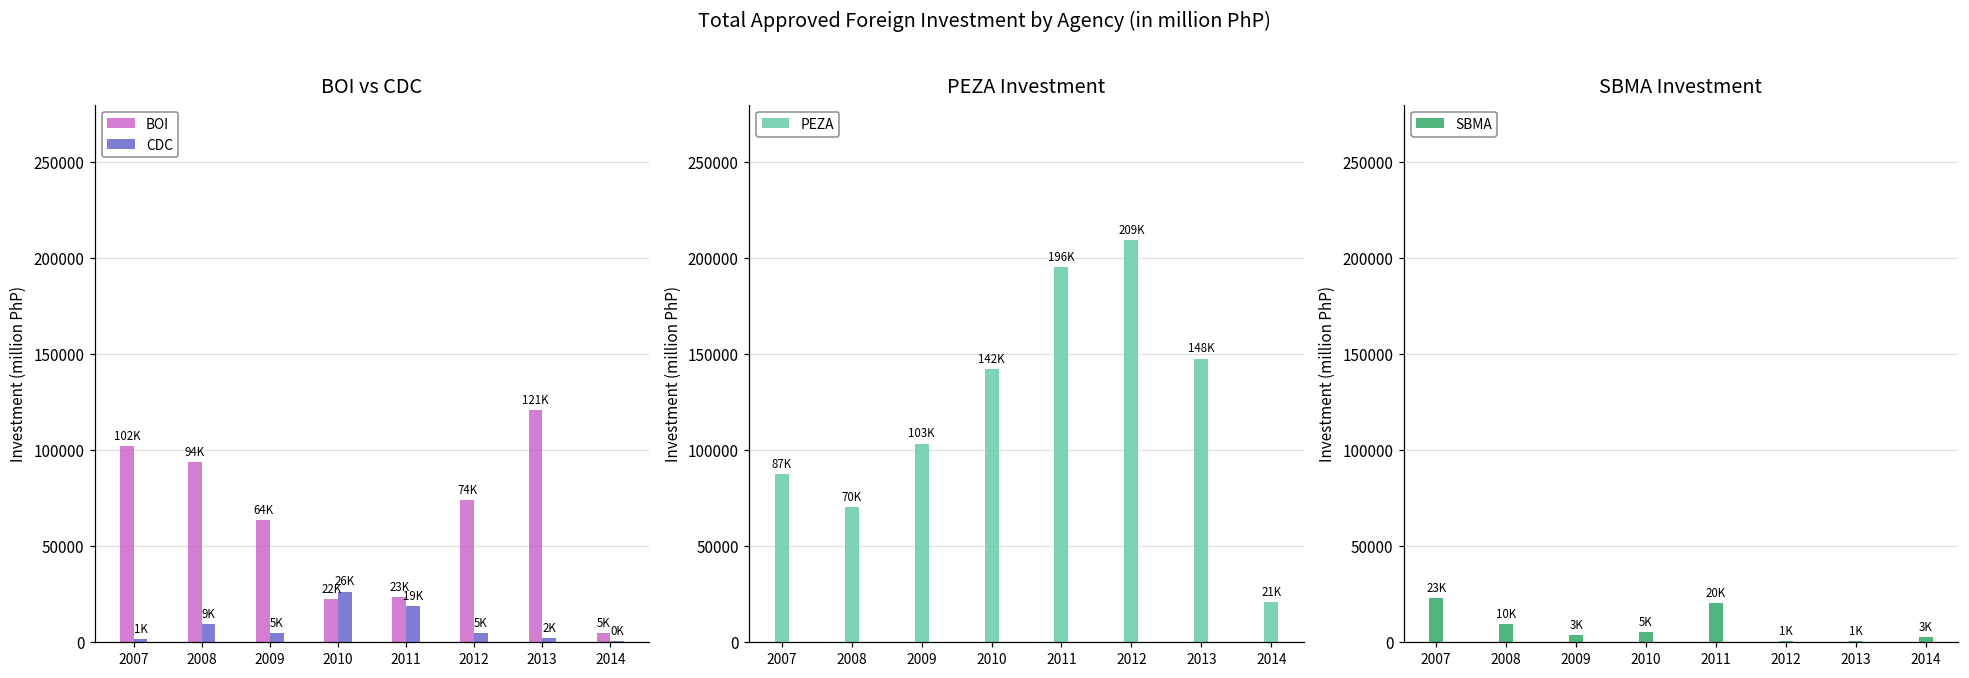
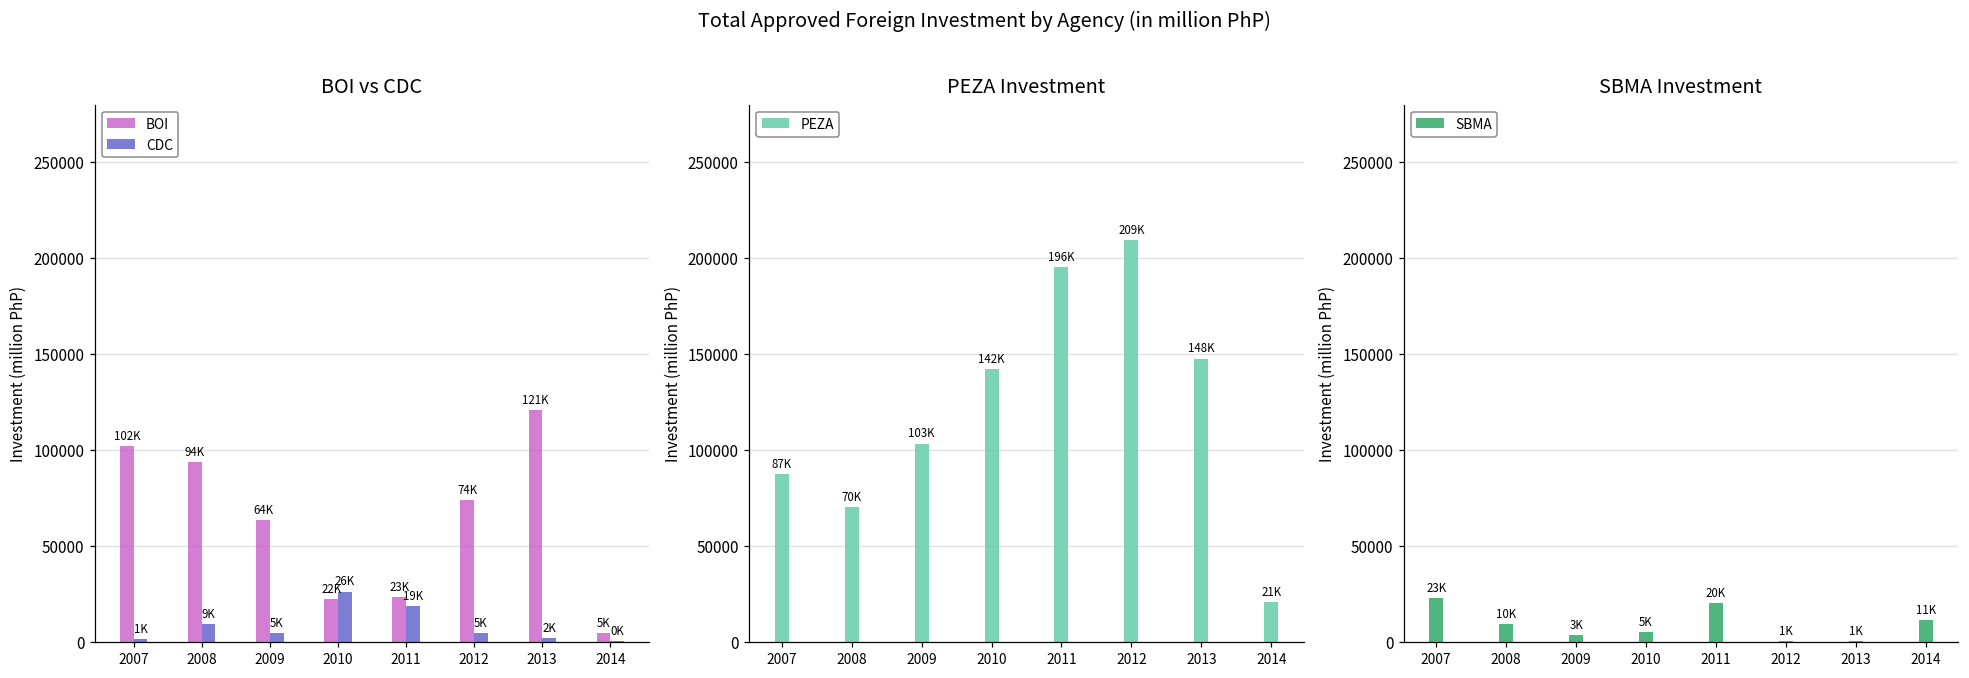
  {
    "BOI vs CDC": {
      "BOI": {
        "2007": "102K",
        "2008": "94K",
        "2009": "64K",
        "2010": "22K",
        "2011": "23K",
        "2012": "74K",
        "2013": "121K",
        "2014": "5K"
      },
      "CDC": {
        "2007": "1K",
        "2008": "9K",
        "2009": "5K",
        "2010": "26K",
        "2011": "19K",
        "2012": "5K",
        "2013": "2K"
      }
    },
    "PEZA Investment": {
      "2007": "87K",
      "2008": "70K",
      "2009": "103K",
      "2010": "142K",
      "2011": "196K",
      "2012": "209K",
      "2013": "148K",
      "2014": "21K"
    },
    "SBMA Investment": {
      "2007": "23K",
      "2008": "10K",
      "2009": "3K",
      "2010": "5K",
      "2011": "20K",
      "2012": "1K",
      "2013": "1K",
-     "2014": "3K"
+     "2014": "11K"
    }
  }
